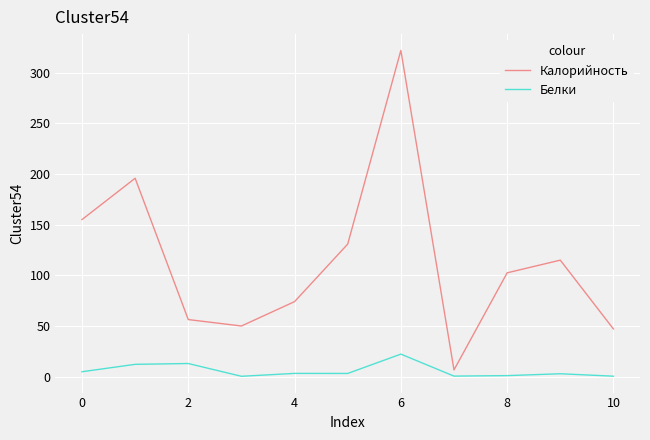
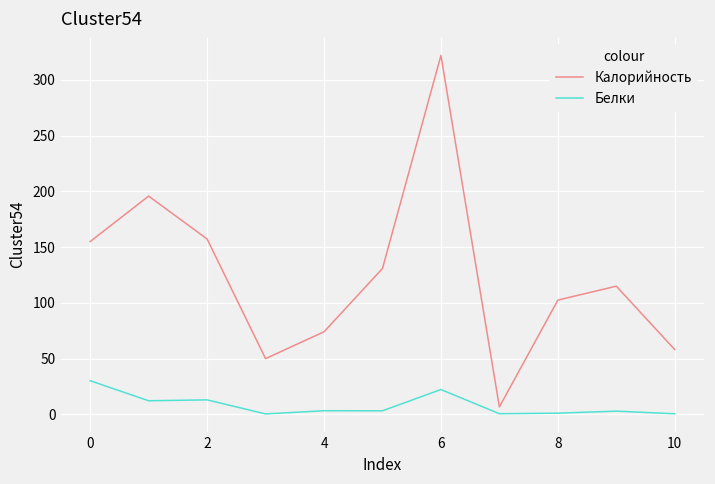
  {
    "Калорийность": {
      "0": 155,
-     "2": 56,
+     "2": 157,
      "4": 74,
      "6": 322,
      "8": 102,
-     "10": 47
+     "10": 58
    },
    "Белки": {
-     "0": 5,
+     "0": 30,
      "2": 13,
      "4": 3,
      "6": 22,
      "8": 1,
      "10": 0
    }
  }
